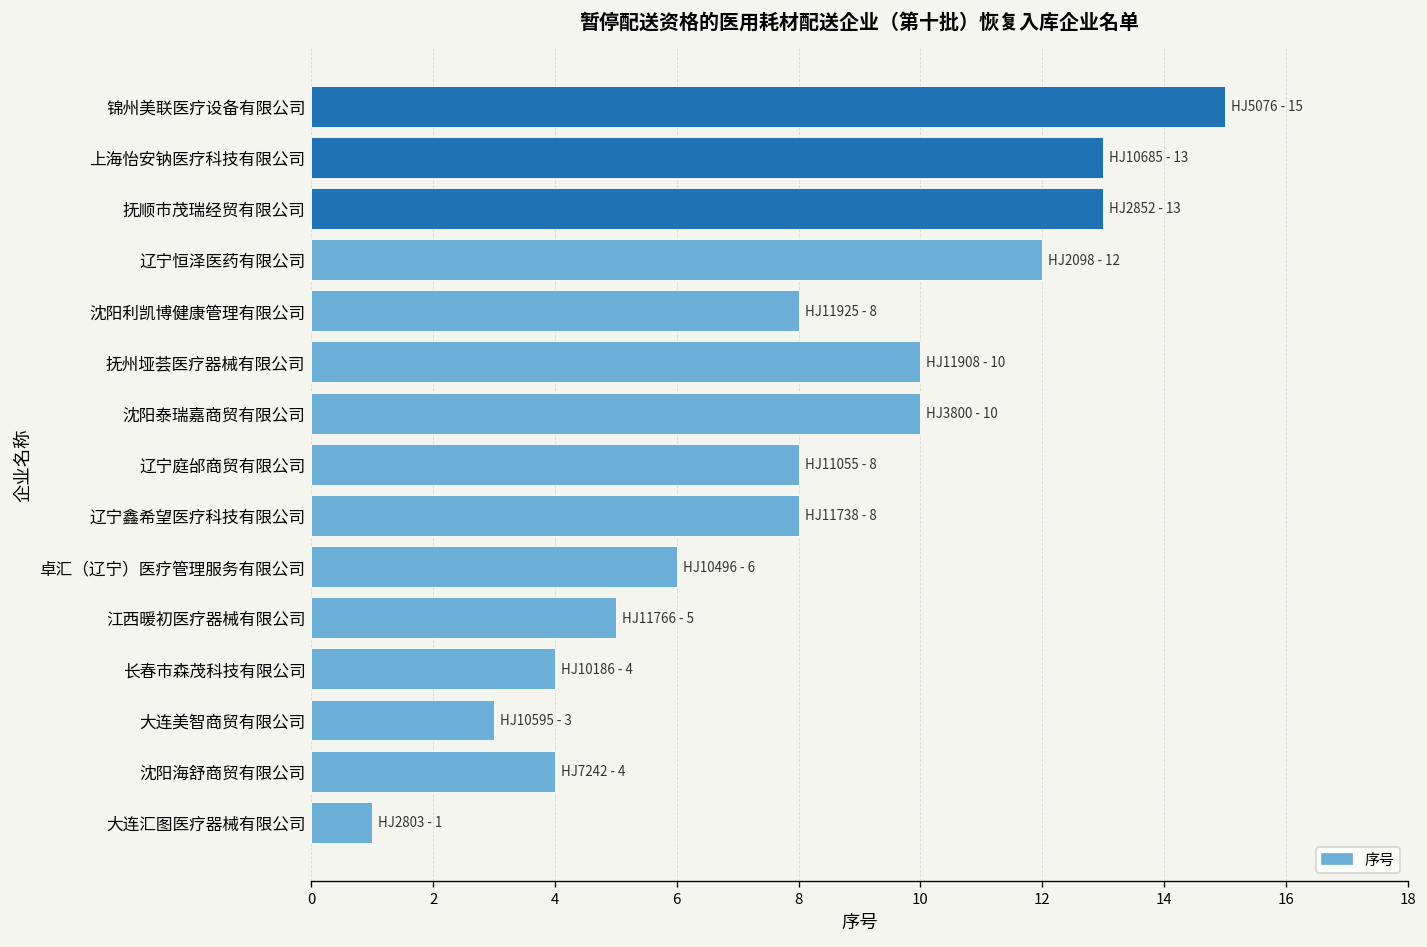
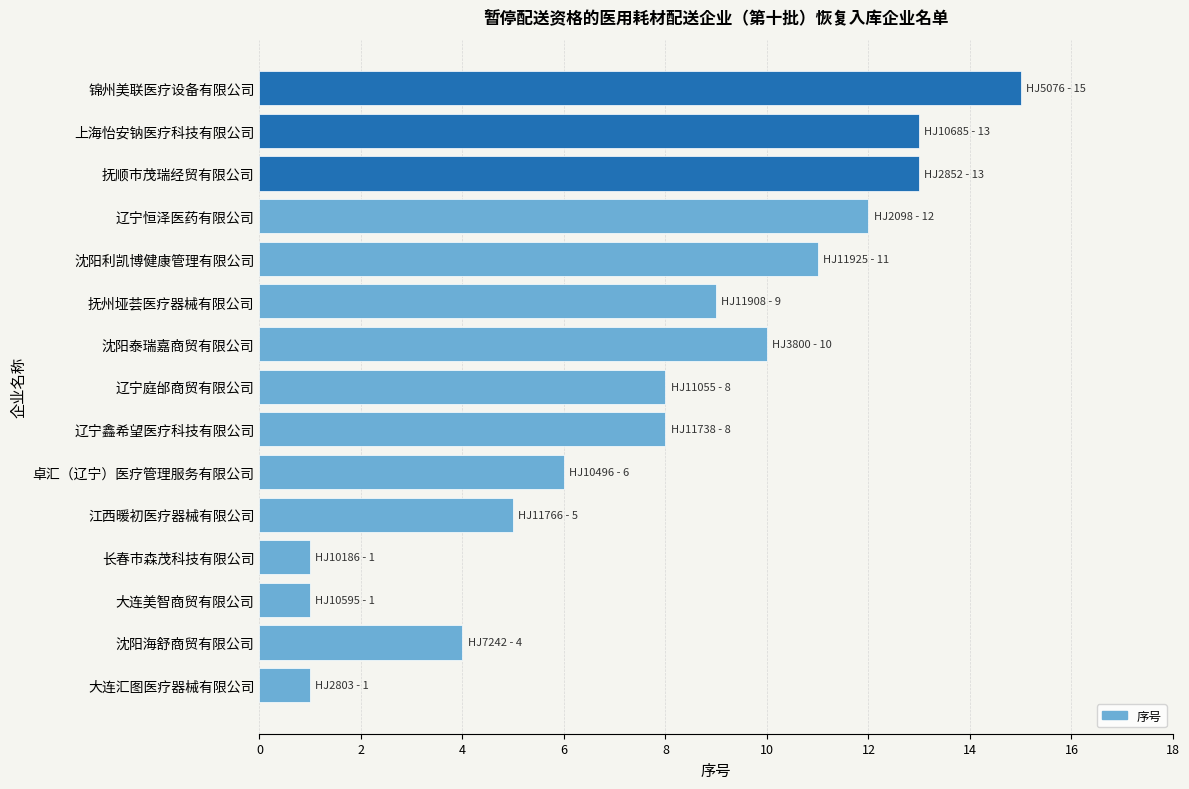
  {
    "锦州美联医疗设备有限公司": 15,
    "上海怡安钠医疗科技有限公司": 13,
    "抚顺市茂瑞经贸有限公司": 13,
    "辽宁恒泽医药有限公司": 12,
-   "沈阳利凯博健康管理有限公司": 8,
-   "抚州垭荟医疗器械有限公司": 10,
+   "沈阳利凯博健康管理有限公司": 11,
+   "抚州垭荟医疗器械有限公司": 9,
    "沈阳泰瑞嘉商贸有限公司": 10,
    "辽宁庭邰商贸有限公司": 8,
    "辽宁鑫希望医疗科技有限公司": 8,
    "卓汇（辽宁）医疗管理服务有限公司": 6,
    "江西暖初医疗器械有限公司": 5,
-   "长春市森茂科技有限公司": 4,
-   "大连美智商贸有限公司": 3,
+   "长春市森茂科技有限公司": 1,
+   "大连美智商贸有限公司": 1,
    "沈阳海舒商贸有限公司": 4,
    "大连汇图医疗器械有限公司": 1
  }
